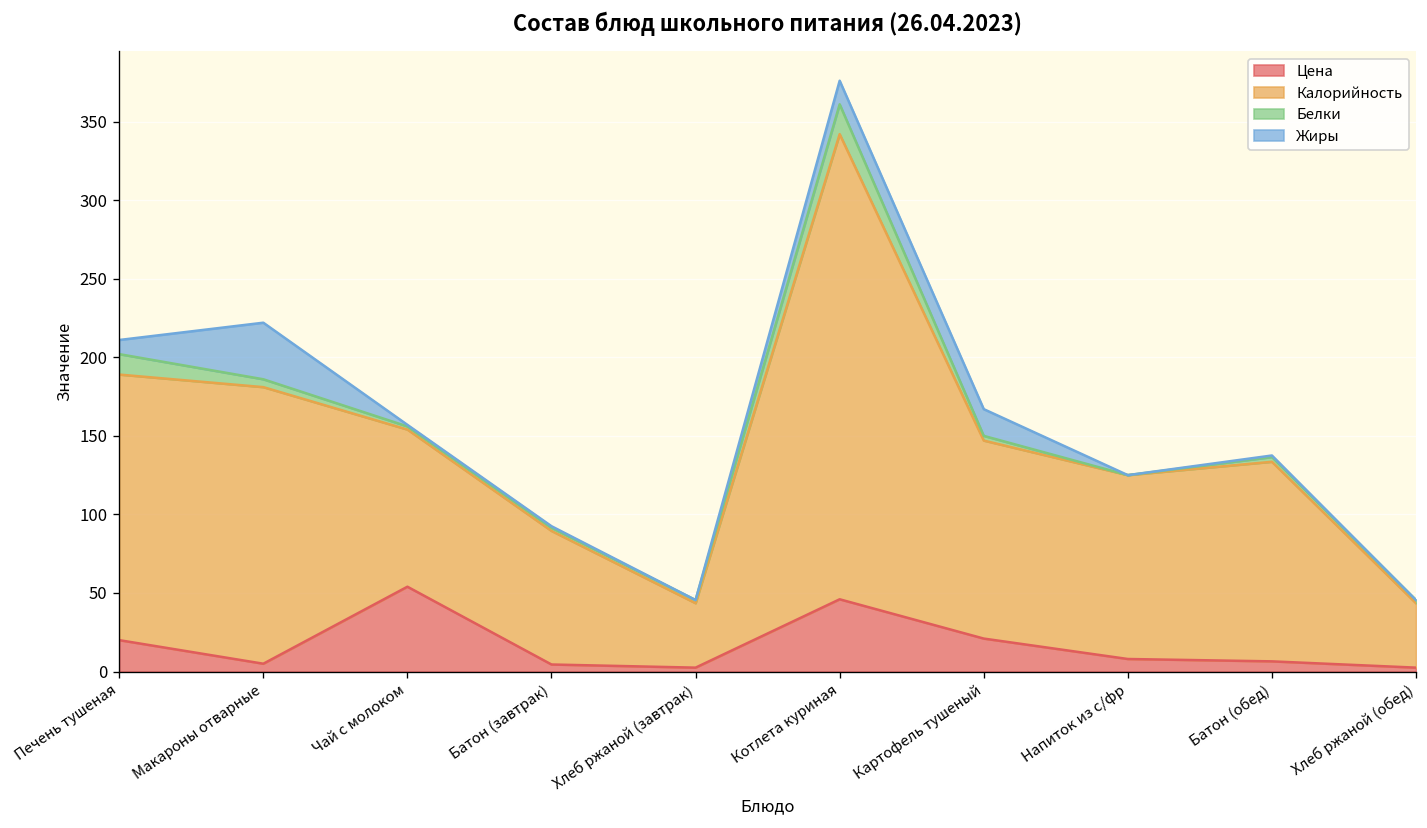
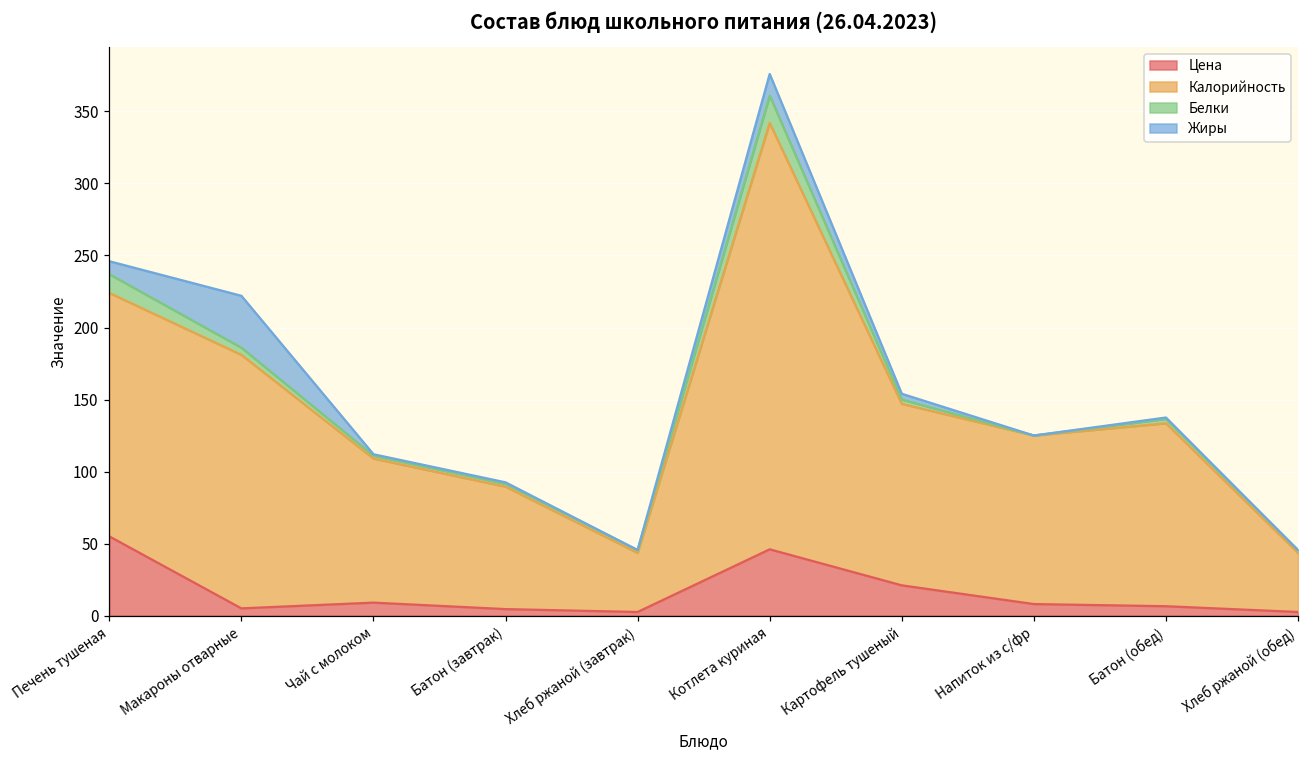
  {
    "Цена": {
-     "Печень тушеная": 20,
+     "Печень тушеная": 55,
      "Макароны отварные": 5,
-     "Чай с молоком": 54,
+     "Чай с молоком": 9,
      "Батон (завтрак)": 5,
      "Хлеб ржаной (завтрак)": 3,
      "Котлета куриная": 46,
      "Картофель тушеный": 21,
      "Напиток из с/фр": 8,
      "Батон (обед)": 7,
      "Хлеб ржаной (обед)": 3
    },
    "Калорийность": {
      "Печень тушеная": 169,
      "Макароны отварные": 176,
      "Чай с молоком": 100,
      "Батон (завтрак)": 85,
      "Хлеб ржаной (завтрак)": 41,
      "Котлета куриная": 296,
      "Картофель тушеный": 126,
      "Батон (обед)": 127,
      "Хлеб ржаной (обед)": 41
    },
    "Белки": {
      "Печень тушеная": 13,
      "Макароны отварные": 5,
      "Котлета куриная": 19,
      "Картофель тушеный": 3
    },
    "Жиры": {
      "Печень тушеная": 9,
      "Макароны отварные": 36,
      "Котлета куриная": 15,
-     "Картофель тушеный": 17
+     "Картофель тушеный": 4
    }
  }
